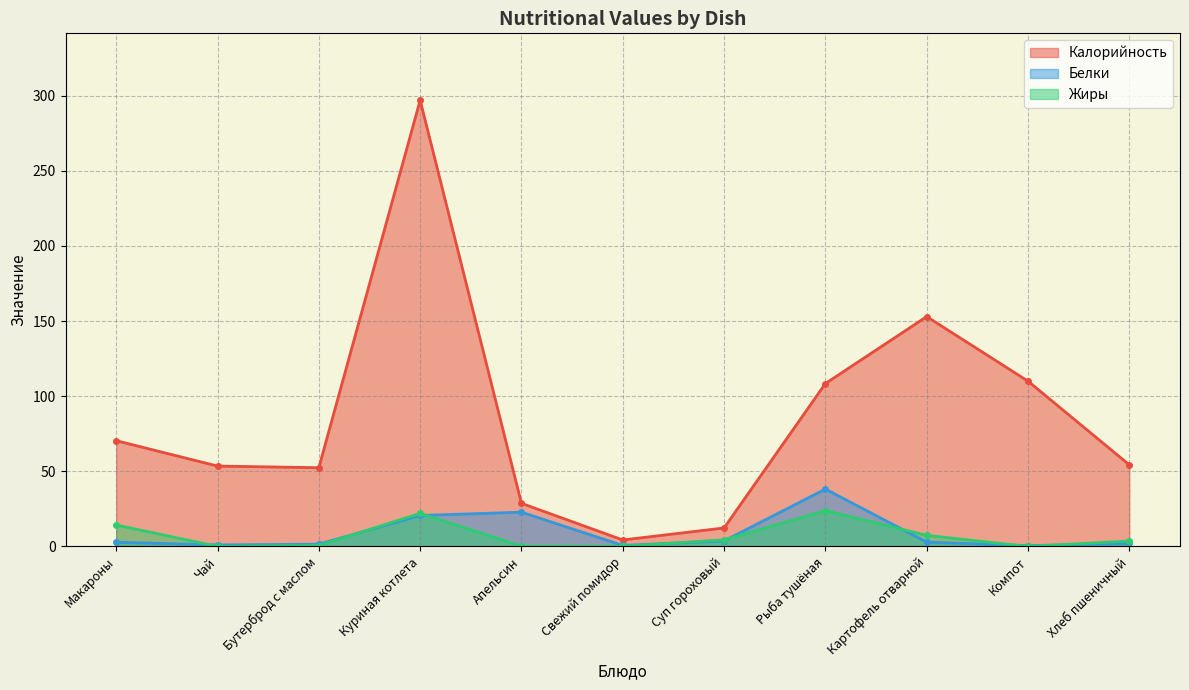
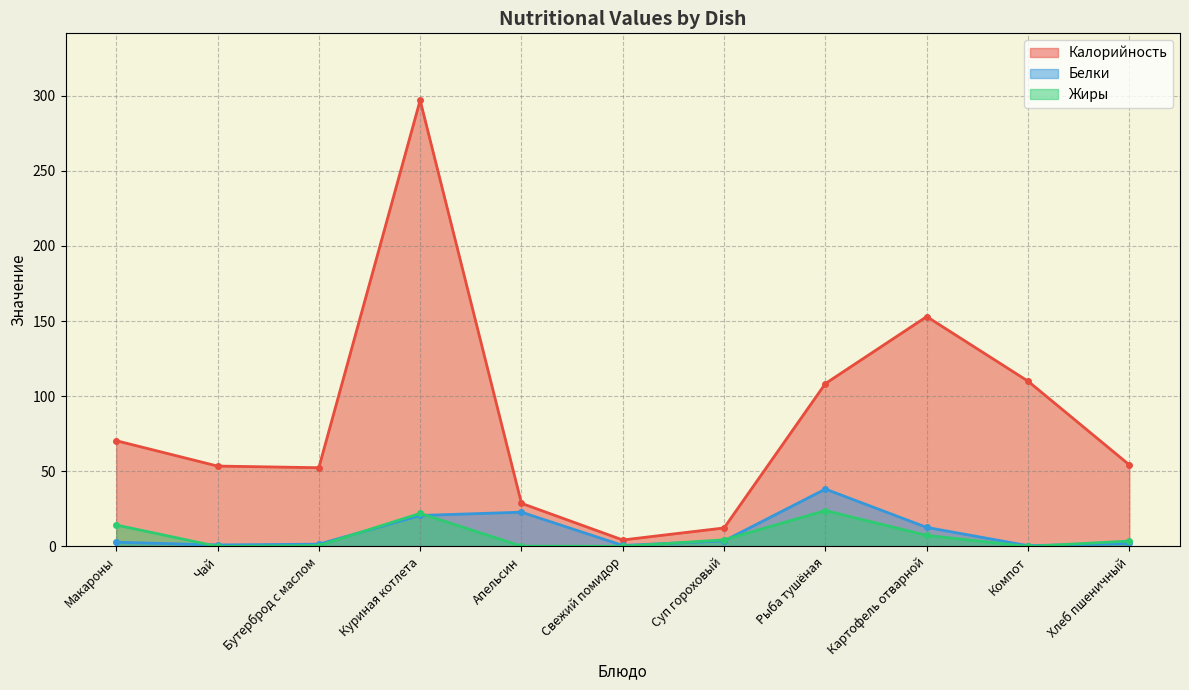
  {
    "Калорийность": {
      "Макароны": 70,
      "Чай": 54,
      "Бутерброд с маслом": 52,
      "Куриная котлета": 297,
      "Апельсин": 29,
      "Свежий помидор": 4,
      "Суп гороховый": 12,
      "Рыба тушёная": 108,
      "Картофель отварной": 153,
      "Компот": 110,
      "Хлеб пшеничный": 54
    },
    "Белки": {
      "Макароны": 3,
      "Апельсин": 23,
      "Рыба тушёная": 38,
-     "Картофель отварной": 3
+     "Картофель отварной": 13
    },
    "Жиры": {
      "Макароны": 14,
      "Апельсин": 0,
      "Рыба тушёная": 24,
      "Картофель отварной": 7
    }
  }
